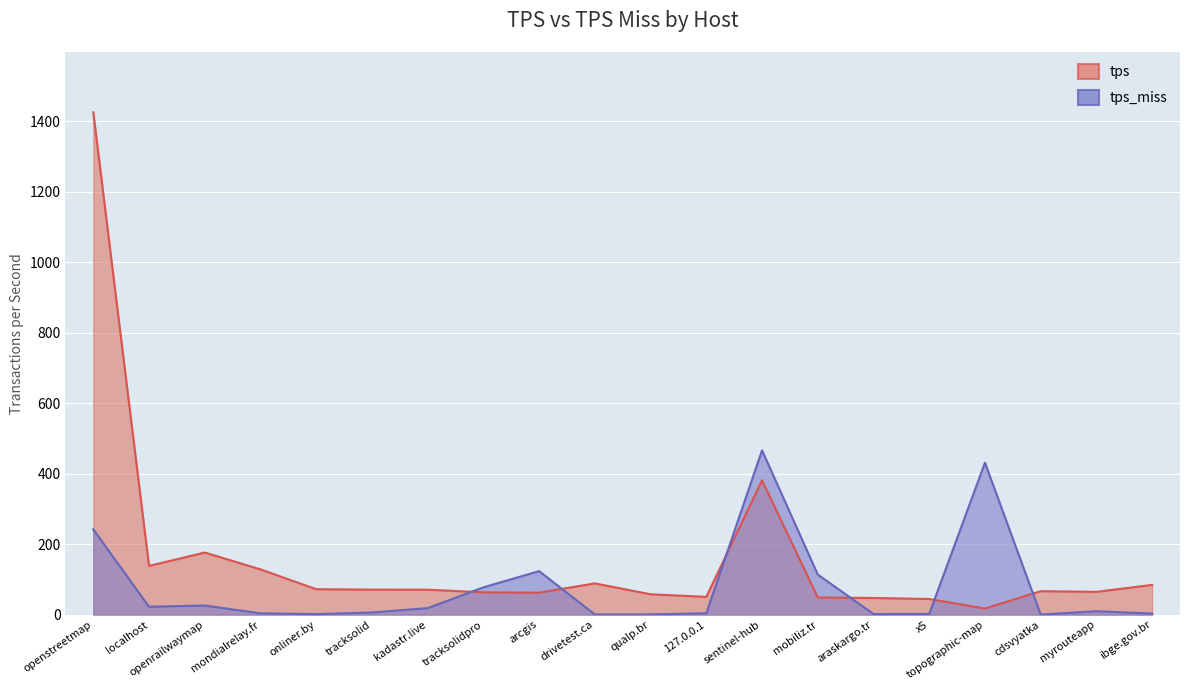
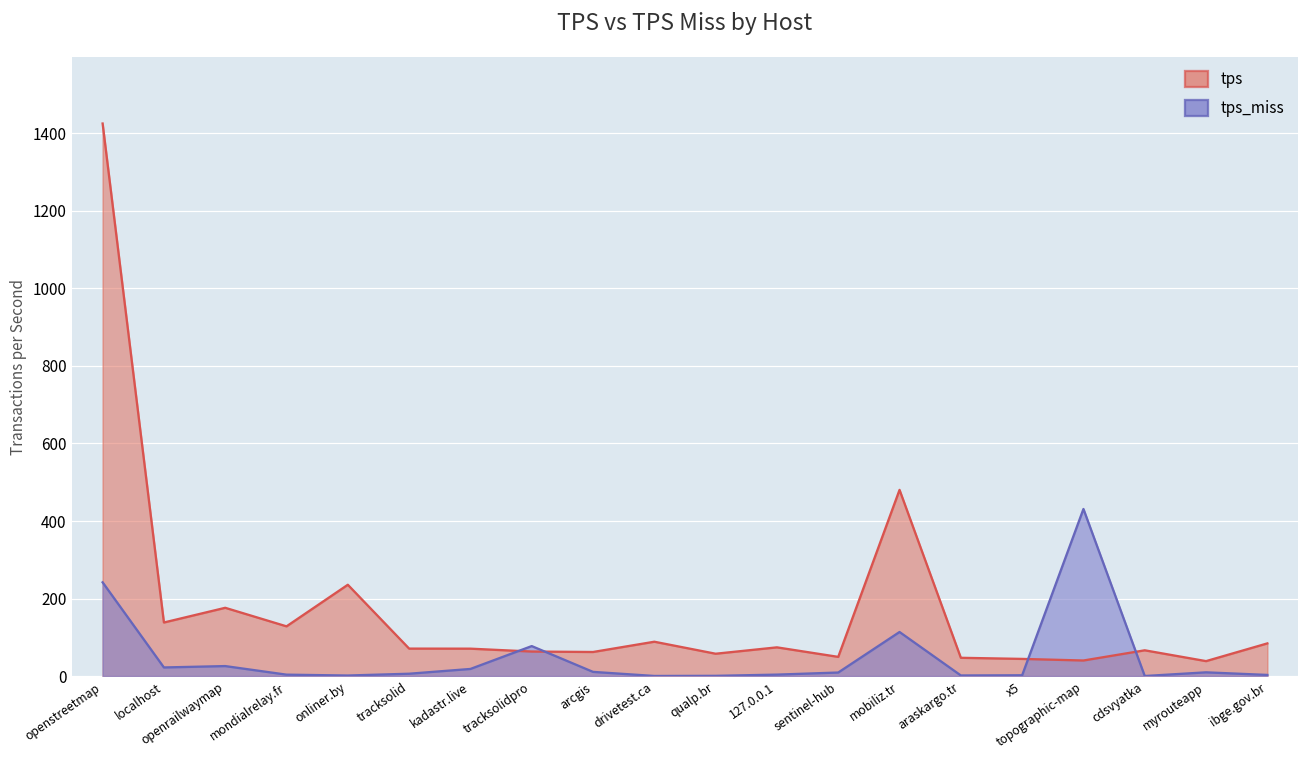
  {
    "tps": {
      "openstreetmap": 1430,
      "localhost": 140,
      "openrailwaymap": 180,
      "mondialrelay.fr": 130,
-     "onliner.by": 70,
+     "onliner.by": 240,
      "tracksolid": 70,
      "kadastr.live": 70,
      "tracksolidpro": 60,
      "arcgis": 60,
      "drivetest.ca": 90,
      "qualp.br": 60,
-     "127.0.0.1": 50,
-     "sentinel-hub": 380,
-     "mobiliz.tr": 50,
+     "127.0.0.1": 70,
+     "sentinel-hub": 50,
+     "mobiliz.tr": 480,
      "araskargo.tr": 50,
      "x5": 40,
-     "topographic-map": 20,
+     "topographic-map": 40,
      "cdsvyatka": 70,
-     "myrouteapp": 60,
+     "myrouteapp": 40,
      "ibge.gov.br": 80
    },
    "tps_miss": {
      "openstreetmap": 240,
      "localhost": 20,
      "openrailwaymap": 30,
      "mondialrelay.fr": 0,
      "onliner.by": 0,
      "tracksolid": 10,
      "kadastr.live": 20,
      "tracksolidpro": 80,
-     "arcgis": 120,
+     "arcgis": 10,
      "drivetest.ca": 0,
      "qualp.br": 0,
      "127.0.0.1": 0,
-     "sentinel-hub": 470,
+     "sentinel-hub": 10,
      "mobiliz.tr": 110,
      "araskargo.tr": 0,
      "x5": 0,
      "topographic-map": 430,
      "cdsvyatka": 0,
      "myrouteapp": 10,
      "ibge.gov.br": 0
    }
  }
